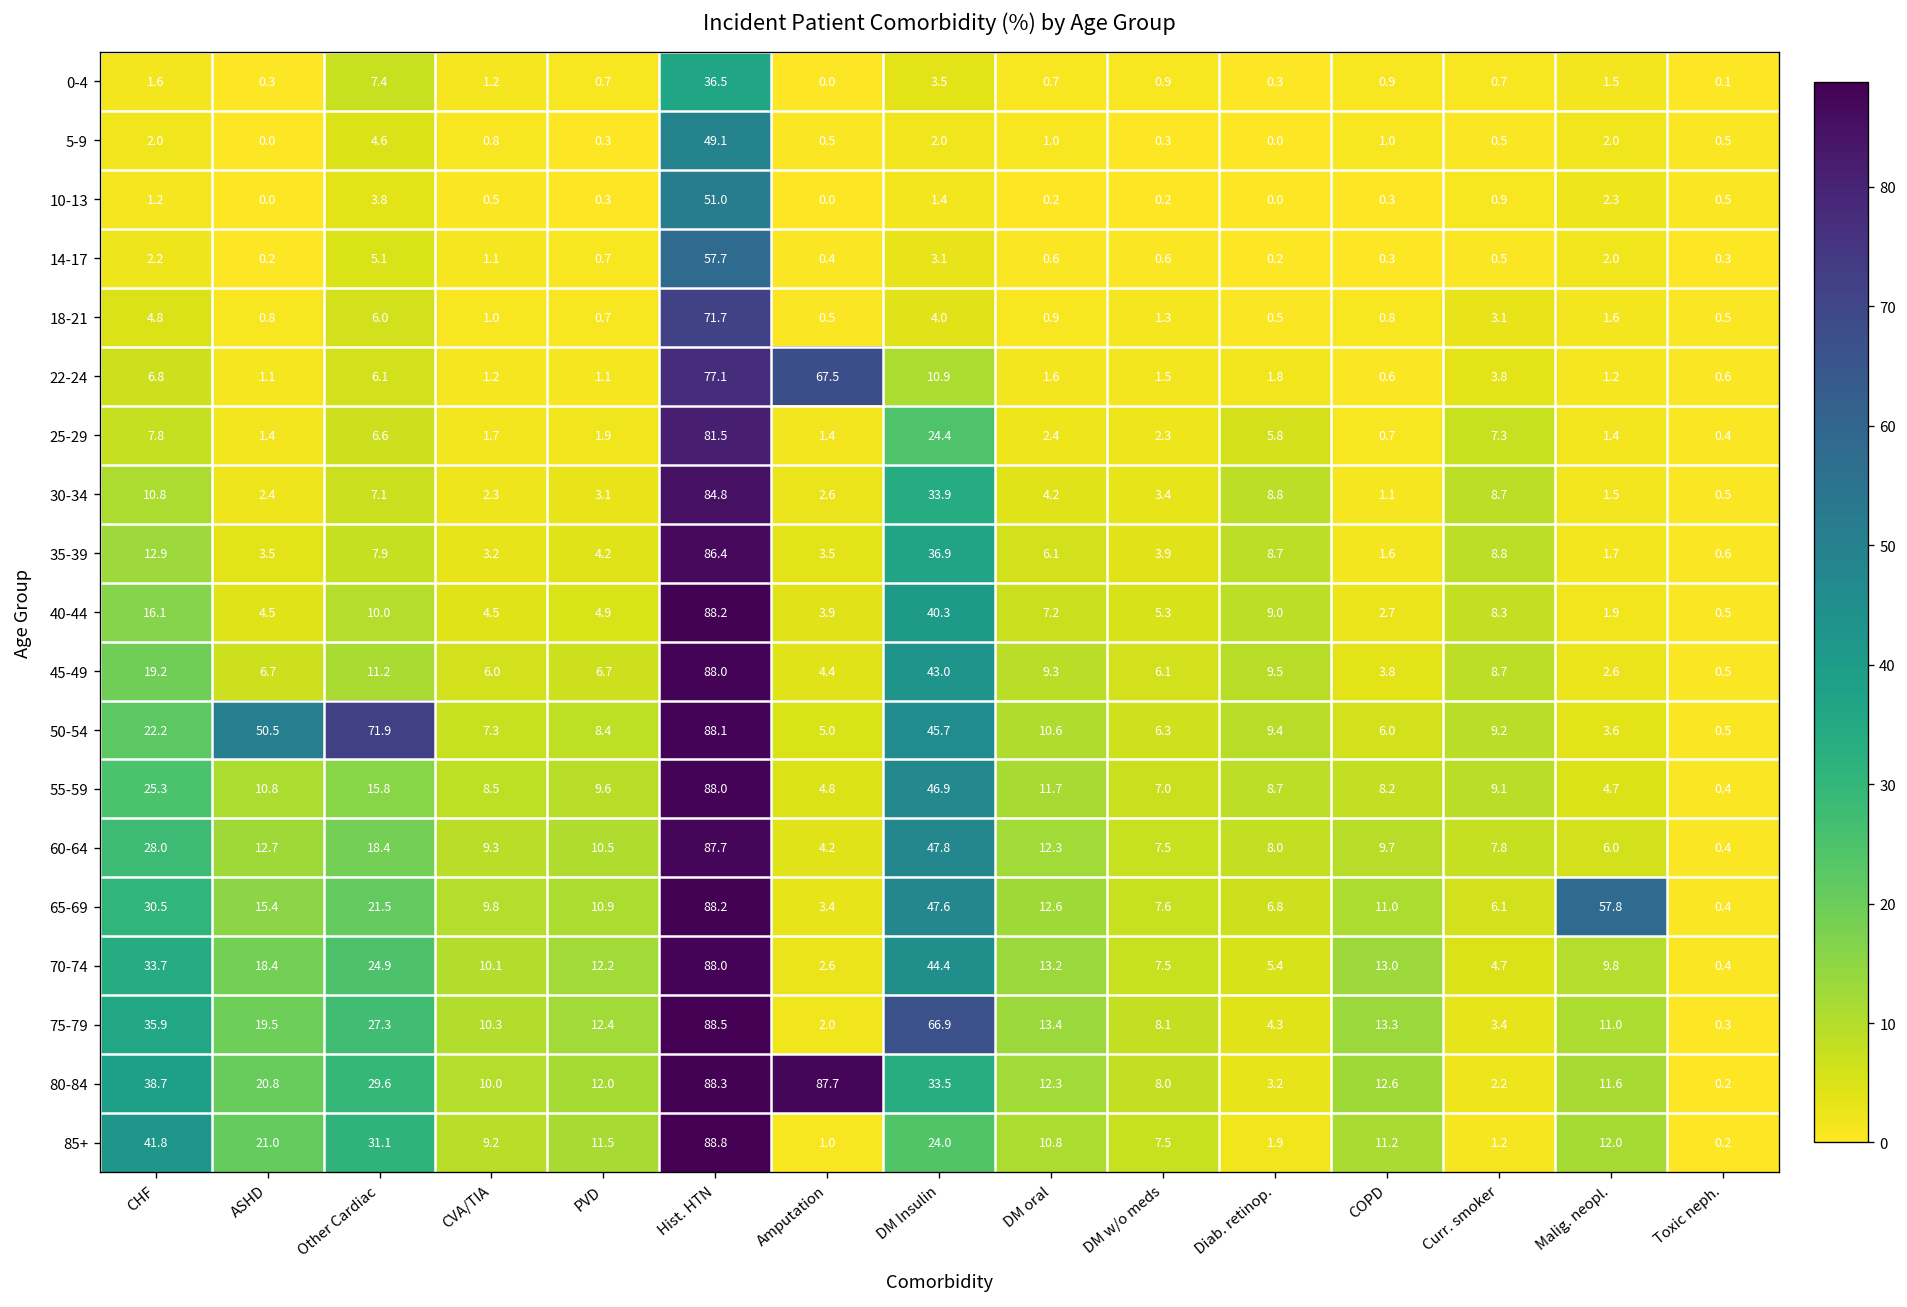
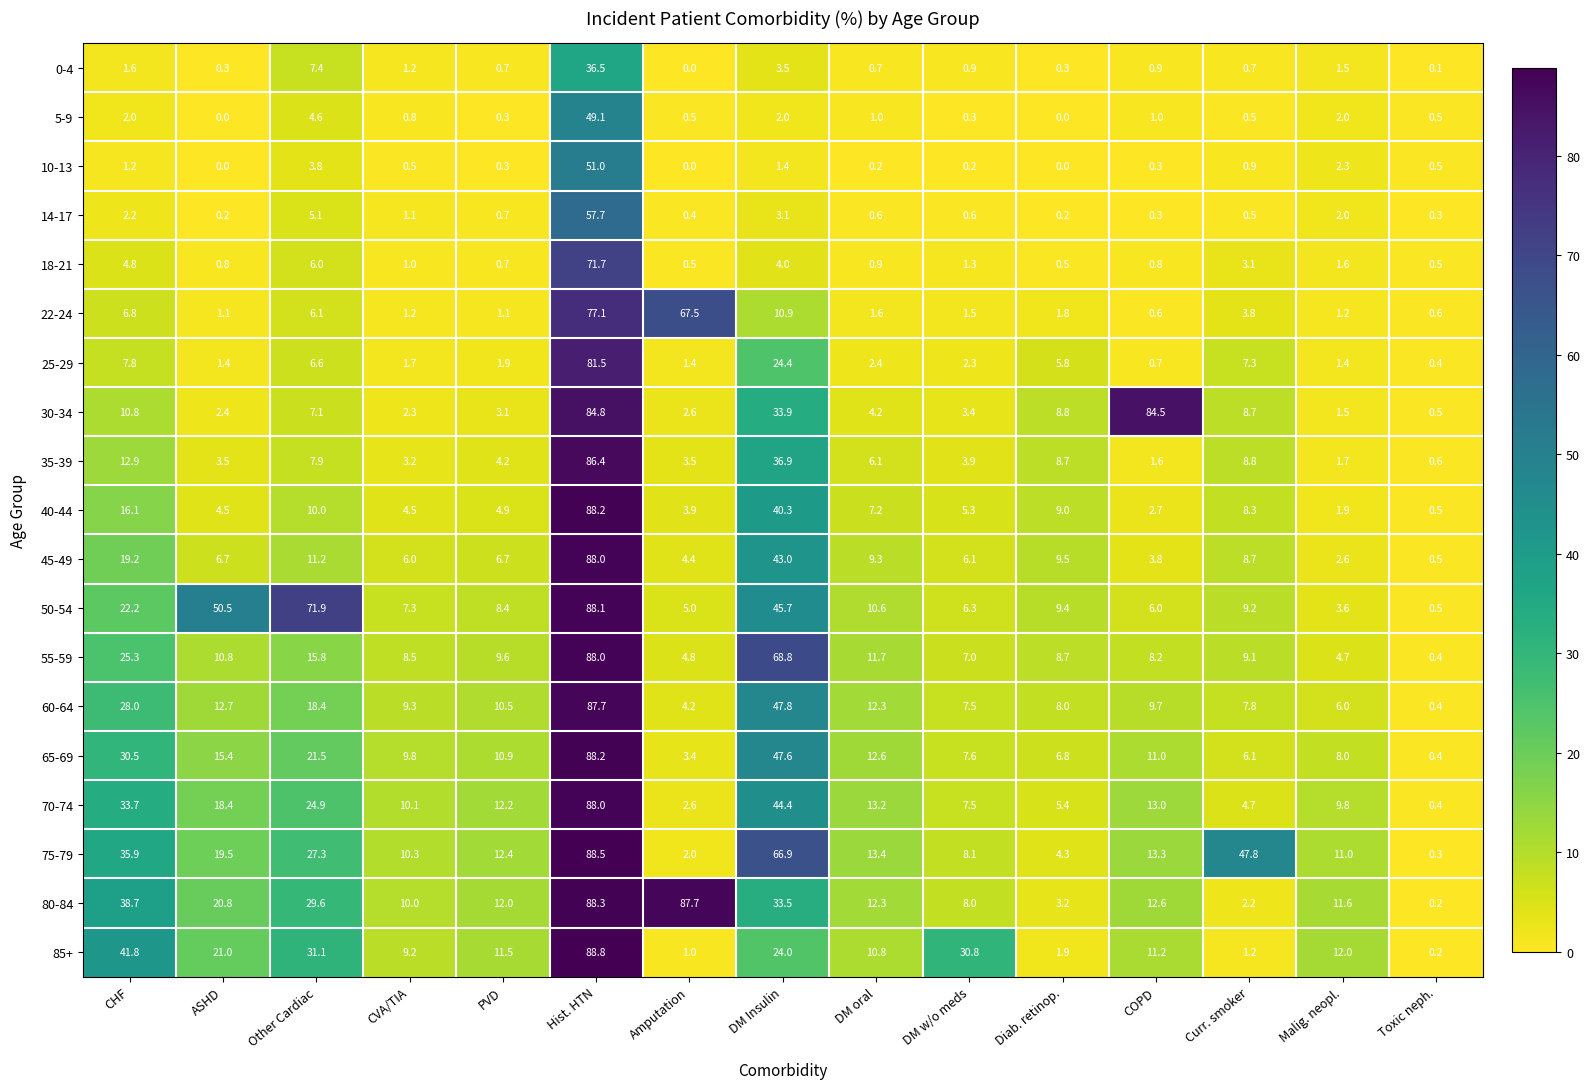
  {
    "30-34": {
      "CHF": 10.8,
      "ASHD": 2.4,
      "Other Cardiac": 7.1,
      "CVA/TIA": 2.3,
      "PVD": 3.1,
      "Hist. HTN": 84.8,
      "Amputation": 2.6,
      "DM Insulin": 33.9,
      "DM oral": 4.2,
      "DM w/o meds": 3.4,
      "Diab. retinop.": 8.8,
-     "COPD": 1.1,
+     "COPD": 84.5,
      "Curr. smoker": 8.7,
      "Malig. neopl.": 1.5,
      "Toxic neph.": 0.5
    },
    "55-59": {
      "CHF": 25.3,
      "ASHD": 10.8,
      "Other Cardiac": 15.8,
      "CVA/TIA": 8.5,
      "PVD": 9.6,
      "Hist. HTN": 88.0,
      "Amputation": 4.8,
-     "DM Insulin": 46.9,
+     "DM Insulin": 68.8,
      "DM oral": 11.7,
      "DM w/o meds": 7.0,
      "Diab. retinop.": 8.7,
      "COPD": 8.2,
      "Curr. smoker": 9.1,
      "Malig. neopl.": 4.7,
      "Toxic neph.": 0.4
    },
    "65-69": {
      "CHF": 30.5,
      "ASHD": 15.4,
      "Other Cardiac": 21.5,
      "CVA/TIA": 9.8,
      "PVD": 10.9,
      "Hist. HTN": 88.2,
      "Amputation": 3.4,
      "DM Insulin": 47.6,
      "DM oral": 12.6,
      "DM w/o meds": 7.6,
      "Diab. retinop.": 6.8,
      "COPD": 11.0,
      "Curr. smoker": 6.1,
-     "Malig. neopl.": 57.8,
+     "Malig. neopl.": 8.0,
      "Toxic neph.": 0.4
    },
    "75-79": {
      "CHF": 35.9,
      "ASHD": 19.5,
      "Other Cardiac": 27.3,
      "CVA/TIA": 10.3,
      "PVD": 12.4,
      "Hist. HTN": 88.5,
      "Amputation": 2.0,
      "DM Insulin": 66.9,
      "DM oral": 13.4,
      "DM w/o meds": 8.1,
      "Diab. retinop.": 4.3,
      "COPD": 13.3,
-     "Curr. smoker": 3.4,
+     "Curr. smoker": 47.8,
      "Malig. neopl.": 11.0,
      "Toxic neph.": 0.3
    },
    "85+": {
      "CHF": 41.8,
      "ASHD": 21.0,
      "Other Cardiac": 31.1,
      "CVA/TIA": 9.2,
      "PVD": 11.5,
      "Hist. HTN": 88.8,
      "Amputation": 1.0,
      "DM Insulin": 24.0,
      "DM oral": 10.8,
-     "DM w/o meds": 7.5,
+     "DM w/o meds": 30.8,
      "Diab. retinop.": 1.9,
      "COPD": 11.2,
      "Curr. smoker": 1.2,
      "Malig. neopl.": 12.0,
      "Toxic neph.": 0.2
    }
  }
